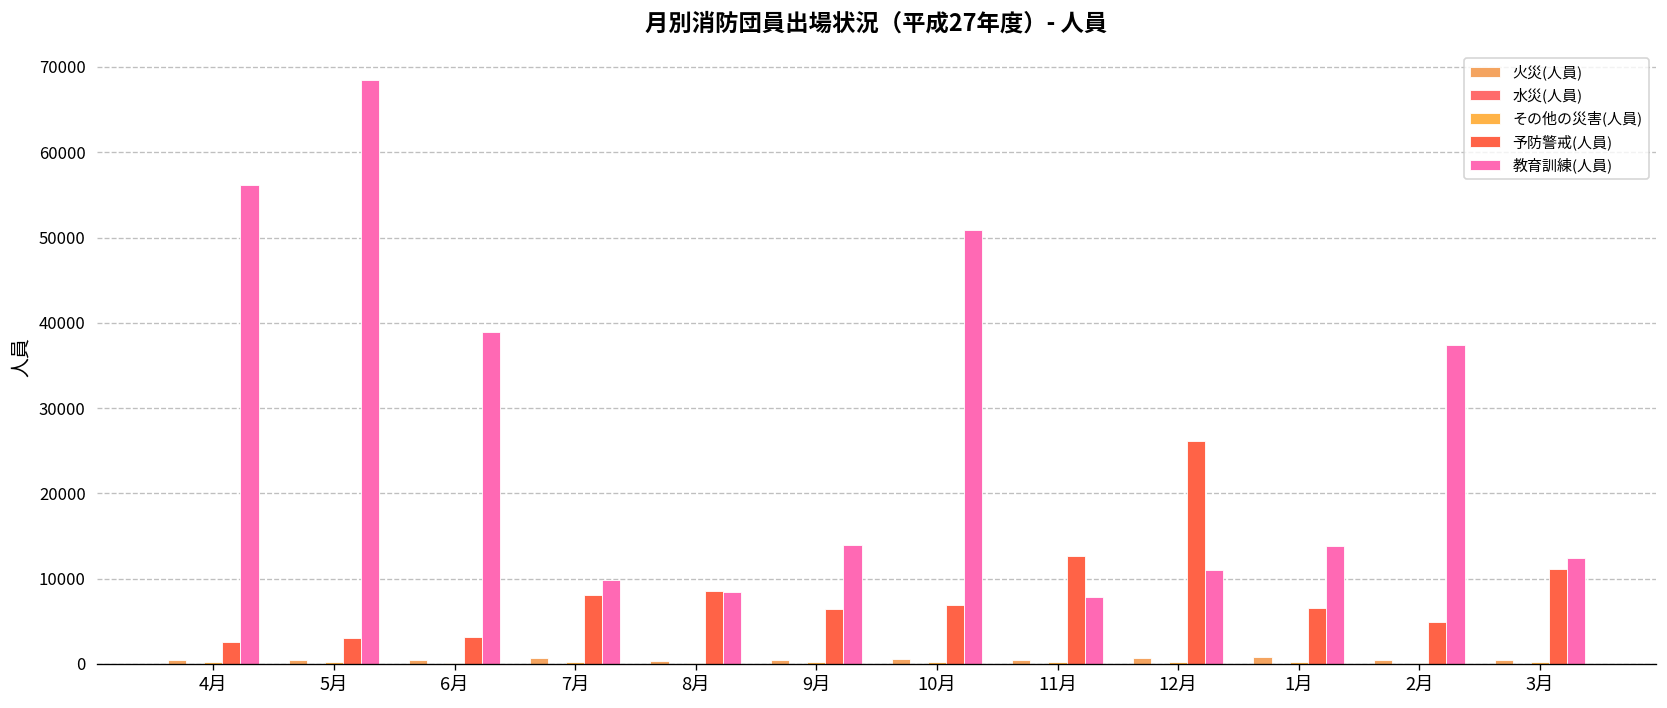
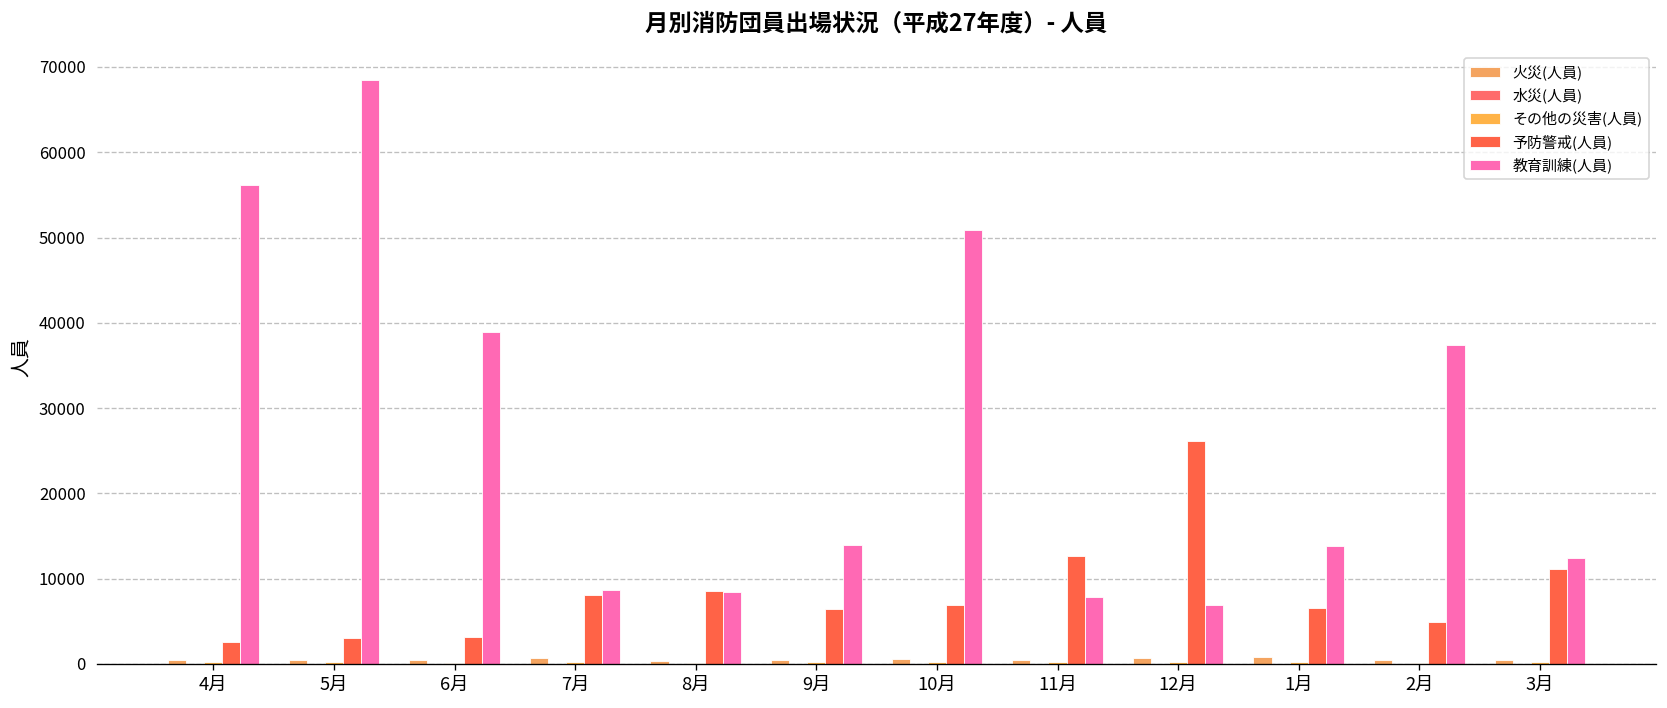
  {
    "教育訓練(人員)": {
      "4月": 56000,
      "5月": 68000,
      "6月": 39000,
-     "7月": 10000,
+     "7月": 9000,
      "8月": 8000,
      "9月": 14000,
      "10月": 51000,
      "11月": 8000,
-     "12月": 11000,
+     "12月": 7000,
      "1月": 14000,
      "2月": 37000,
      "3月": 12000
    }
  }
